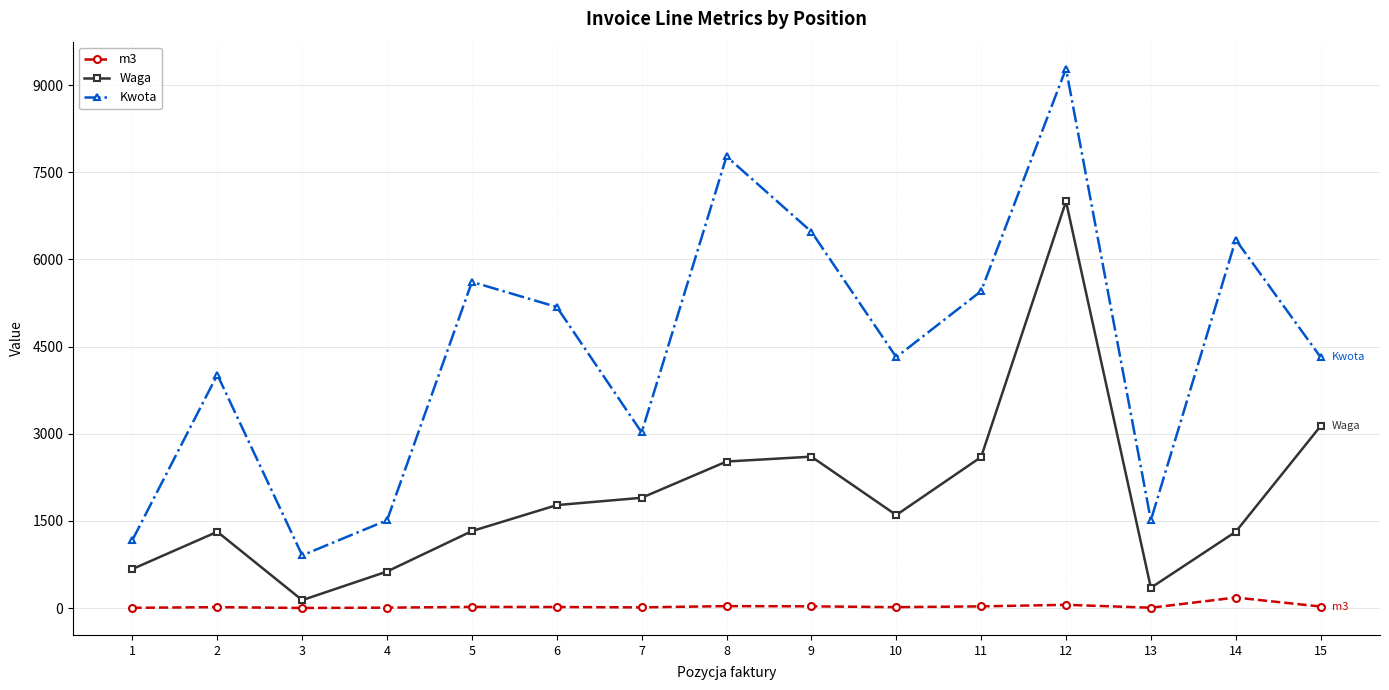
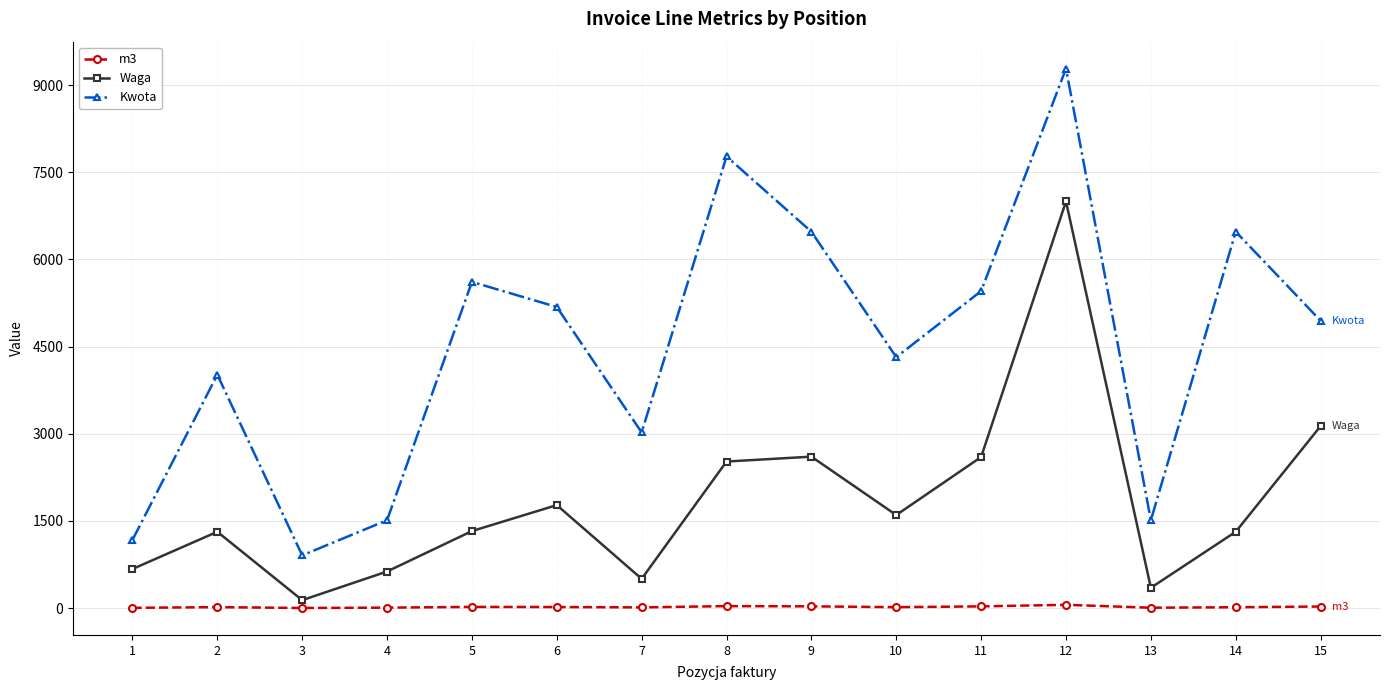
  {
    "m3": {
      "1": 0,
      "2": 0,
      "3": 0,
      "4": 0,
      "5": 0,
      "6": 0,
      "7": 0,
      "8": 0,
      "9": 0,
      "10": 0,
      "11": 0,
      "12": 100,
      "13": 0,
-     "14": 200,
+     "14": 0,
      "15": 0
    },
    "Waga": {
      "1": 700,
      "2": 1300,
      "3": 100,
      "4": 600,
      "5": 1300,
      "6": 1800,
-     "7": 1900,
+     "7": 500,
      "8": 2500,
      "9": 2600,
      "10": 1600,
      "11": 2600,
      "12": 7000,
      "13": 300,
      "14": 1300,
      "15": 3100
    },
    "Kwota": {
      "1": 1200,
      "2": 4000,
      "3": 900,
      "4": 1500,
      "5": 5600,
      "6": 5200,
      "7": 3000,
      "8": 7800,
      "9": 6500,
      "10": 4300,
      "11": 5500,
      "12": 9300,
      "13": 1500,
-     "14": 6300,
-     "15": 4300
+     "14": 6500,
+     "15": 4900
    }
  }
